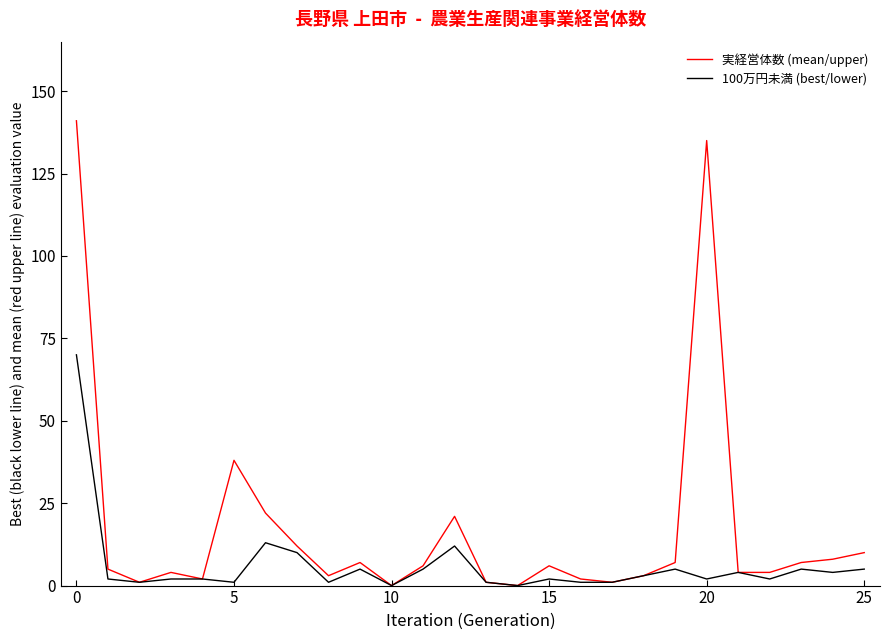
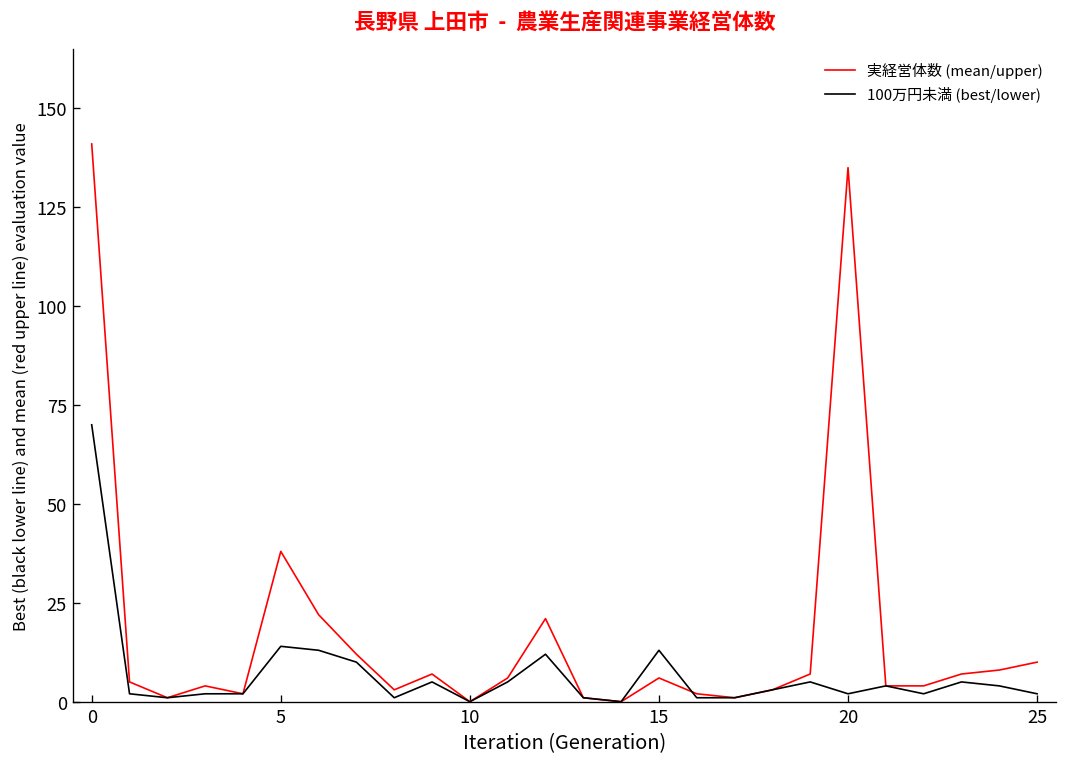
  {
    "実経営体数 (mean/upper)": {
      "0": 141,
      "5": 38,
      "15": 6,
      "20": 135,
      "25": 10
    },
    "100万円未満 (best/lower)": {
      "0": 70,
-     "5": 1,
-     "15": 2,
+     "5": 14,
+     "15": 13,
      "20": 2,
-     "25": 5
+     "25": 2
    }
  }
